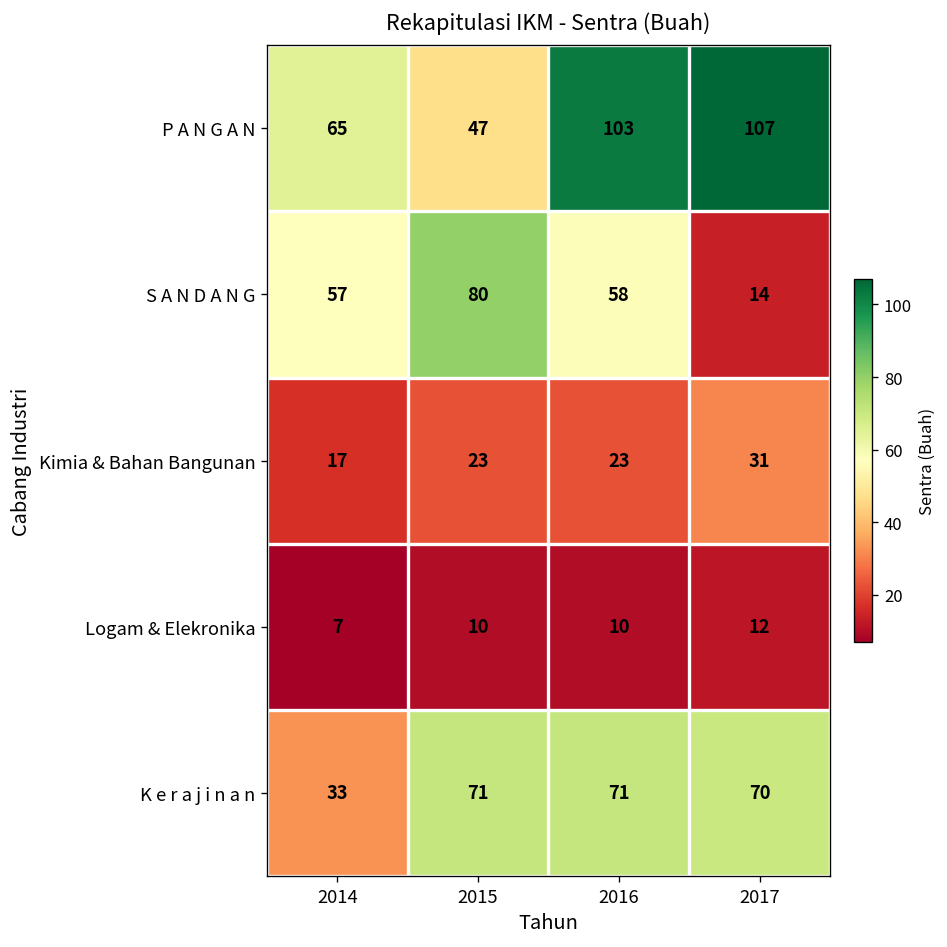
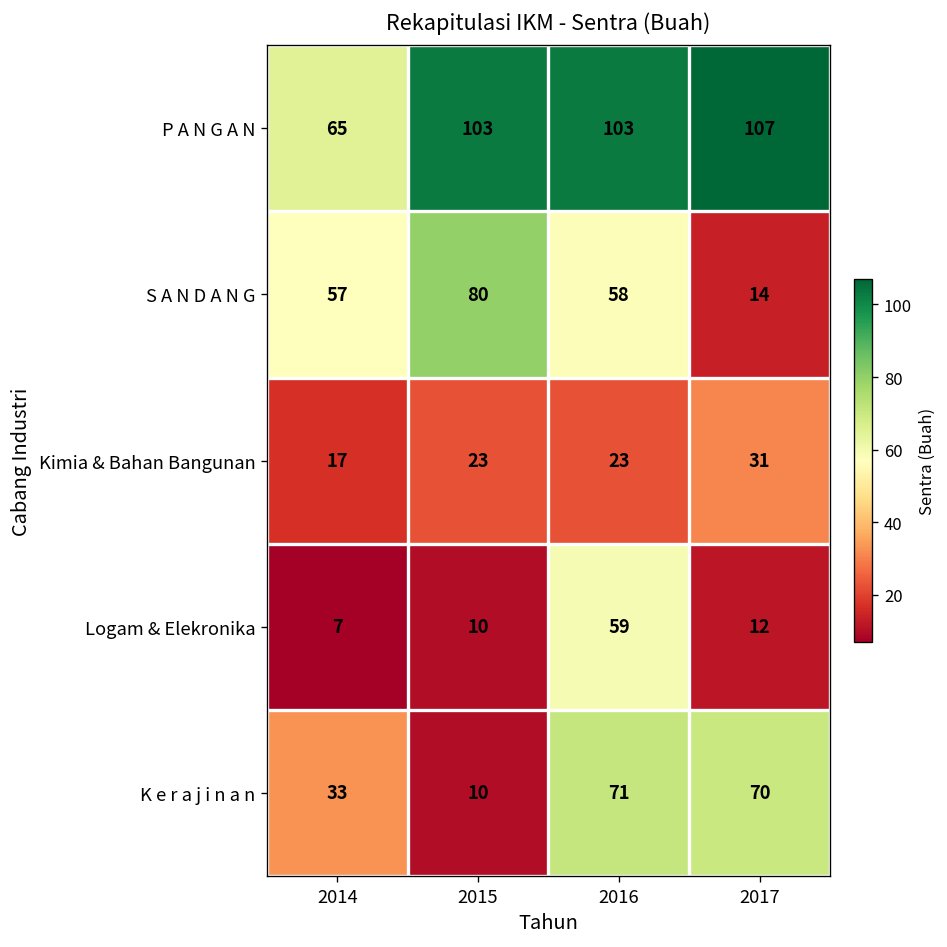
  {
    "P A N G A N": {
      "2014": 65,
-     "2015": 47,
+     "2015": 103,
      "2016": 103,
      "2017": 107
    },
    "S A N D A N G": {
      "2014": 57,
      "2015": 80,
      "2016": 58,
      "2017": 14
    },
    "Kimia & Bahan Bangunan": {
      "2014": 17,
      "2015": 23,
      "2016": 23,
      "2017": 31
    },
    "Logam & Elekronika": {
      "2014": 7,
      "2015": 10,
-     "2016": 10,
+     "2016": 59,
      "2017": 12
    },
    "K e r a j i n a n": {
      "2014": 33,
-     "2015": 71,
+     "2015": 10,
      "2016": 71,
      "2017": 70
    }
  }
